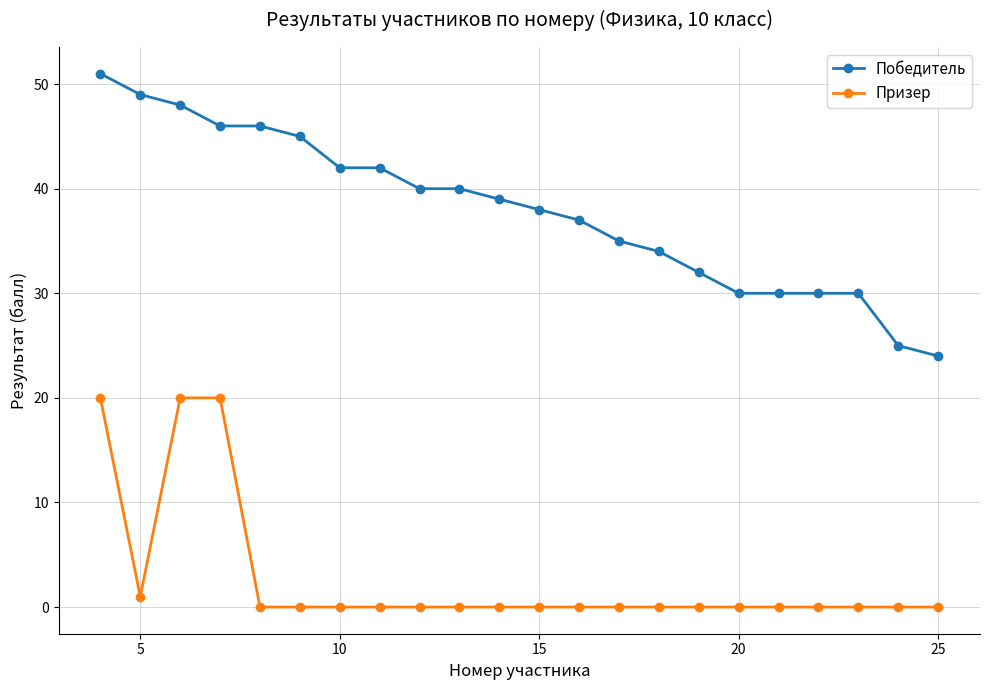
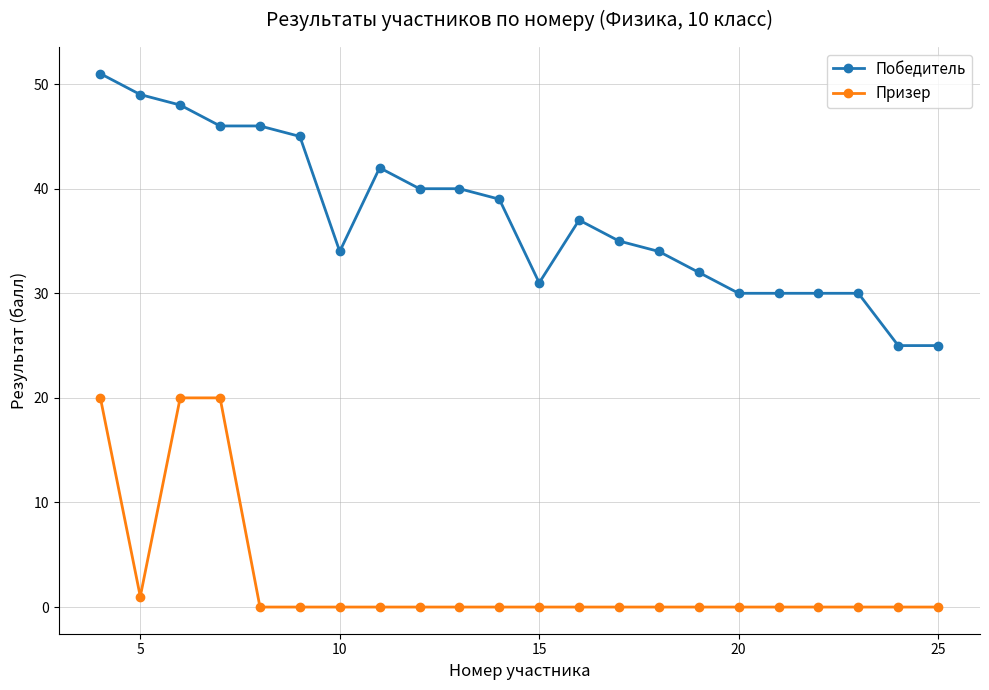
  {
    "Победитель": {
      "5": 49,
-     "10": 42,
-     "15": 38,
+     "10": 34,
+     "15": 31,
      "20": 30,
-     "25": 24
+     "25": 25
    },
    "Призер": {
      "5": 1,
      "10": 0,
      "15": 0,
      "20": 0,
      "25": 0
    }
  }
